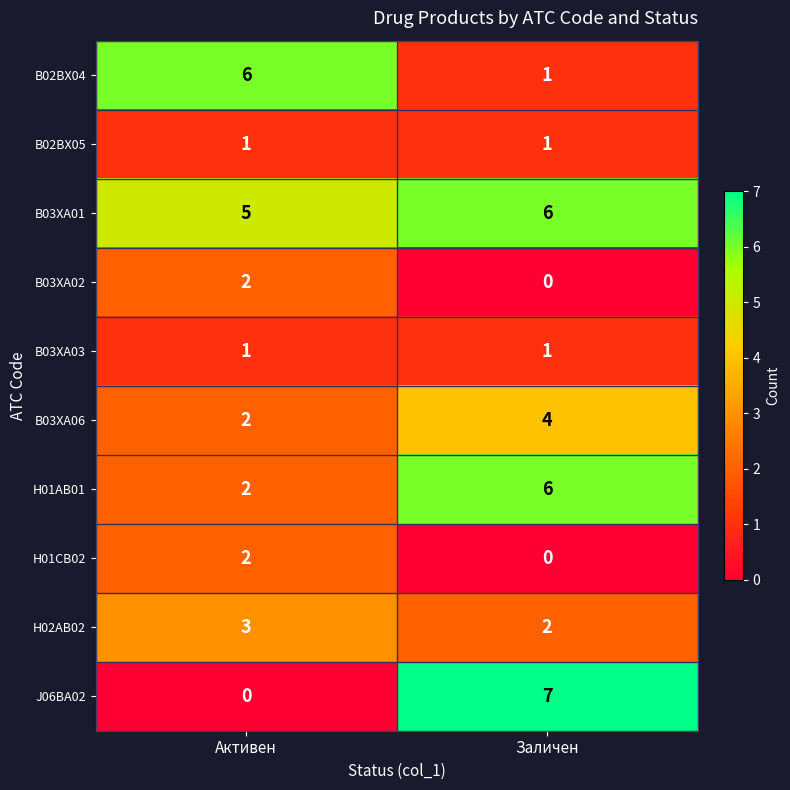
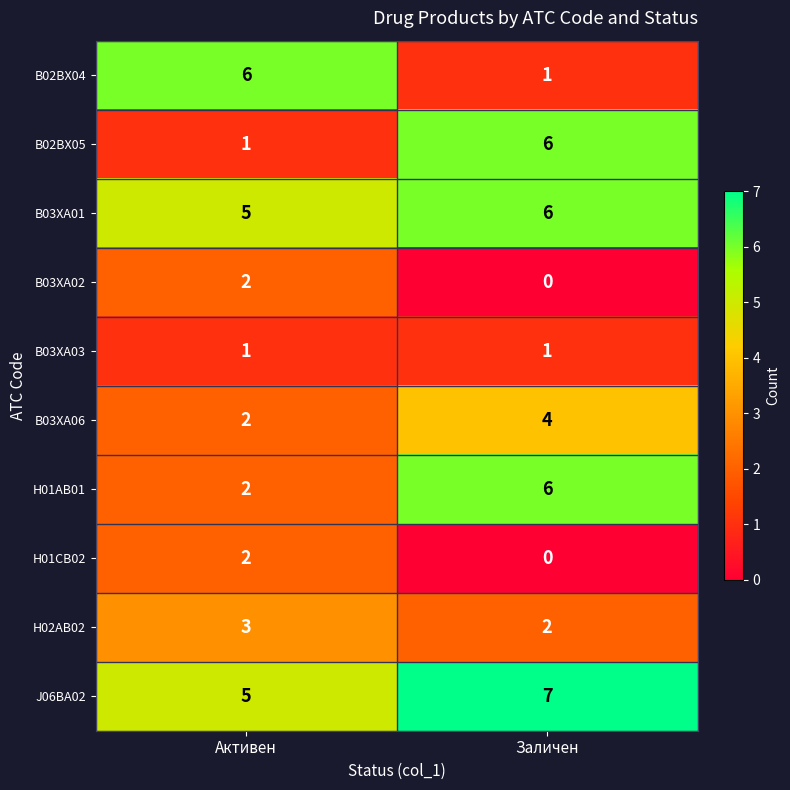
  {
    "B02BX04": {
      "Активен": 6,
      "Заличен": 1
    },
    "B02BX05": {
      "Активен": 1,
-     "Заличен": 1
+     "Заличен": 6
    },
    "B03XA01": {
      "Активен": 5,
      "Заличен": 6
    },
    "B03XA02": {
      "Активен": 2,
      "Заличен": 0
    },
    "B03XA03": {
      "Активен": 1,
      "Заличен": 1
    },
    "B03XA06": {
      "Активен": 2,
      "Заличен": 4
    },
    "H01AB01": {
      "Активен": 2,
      "Заличен": 6
    },
    "H01CB02": {
      "Активен": 2,
      "Заличен": 0
    },
    "H02AB02": {
      "Активен": 3,
      "Заличен": 2
    },
    "J06BA02": {
-     "Активен": 0,
+     "Активен": 5,
      "Заличен": 7
    }
  }
